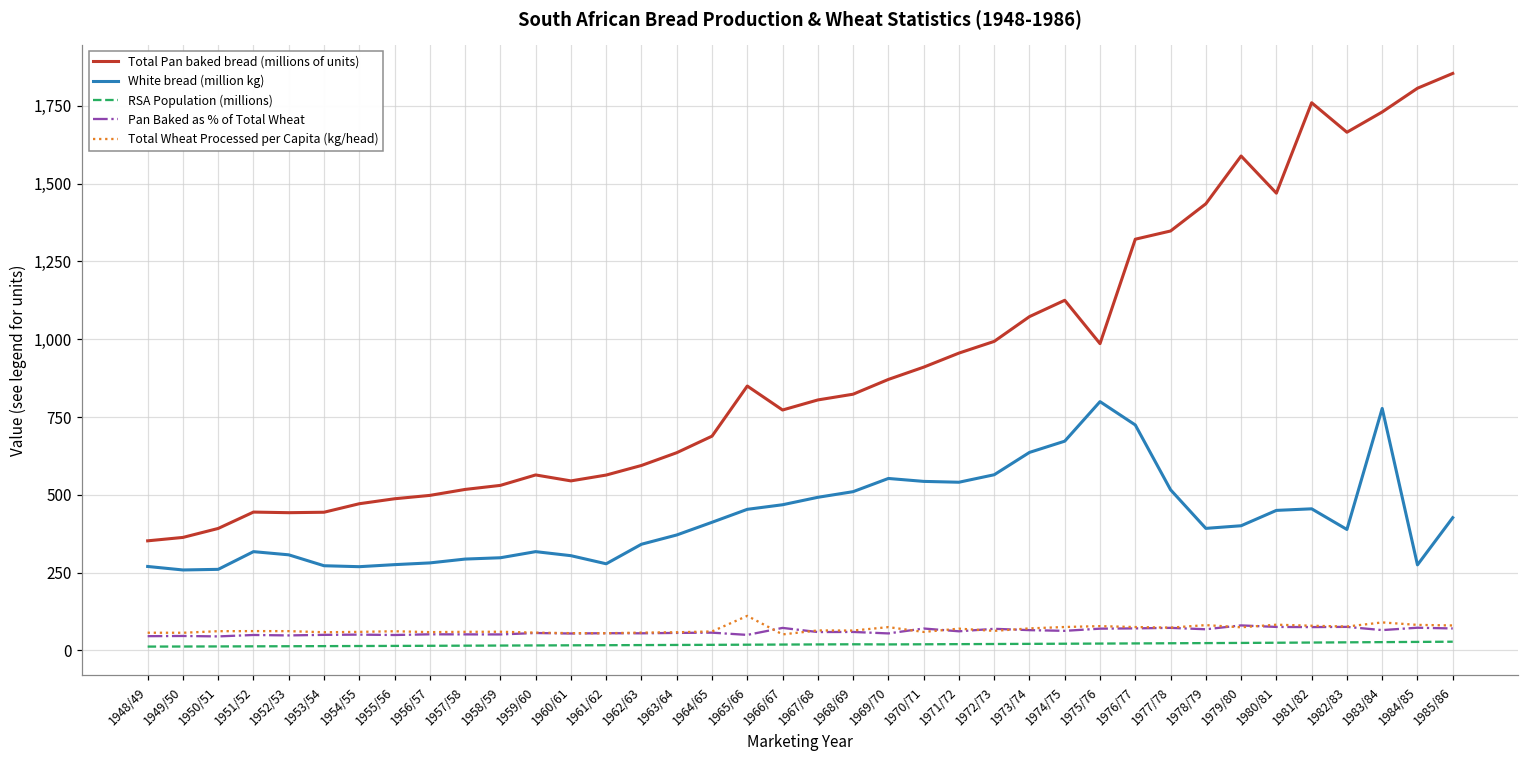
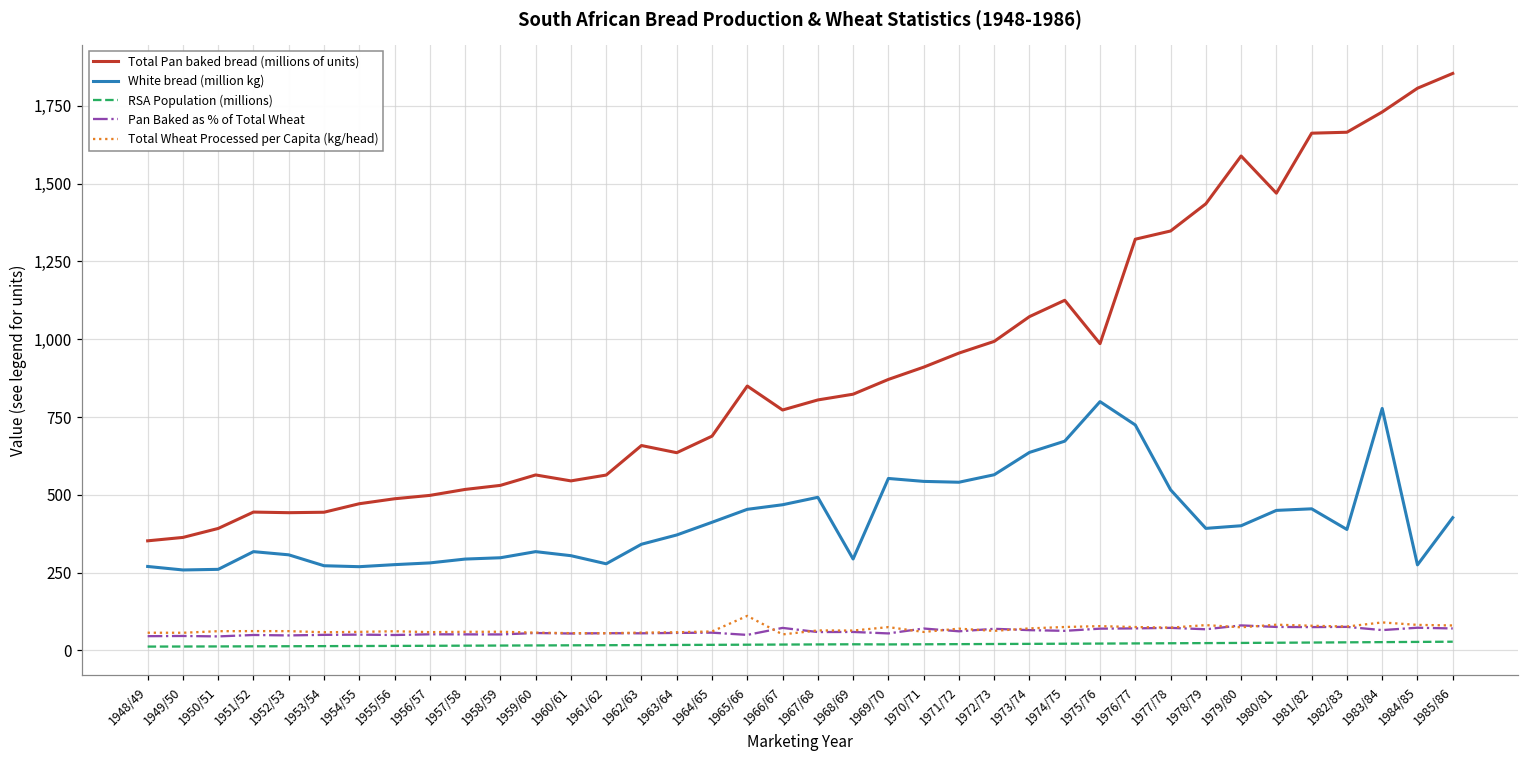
  {
    "Total Pan baked bread (millions of units)": {
      "1948/49": "350",
      "1949/50": "360",
      "1950/51": "390",
      "1951/52": "440",
      "1952/53": "440",
      "1953/54": "440",
      "1954/55": "470",
      "1955/56": "490",
      "1956/57": "500",
      "1957/58": "520",
      "1958/59": "530",
      "1959/60": "560",
      "1960/61": "540",
      "1961/62": "560",
-     "1962/63": "590",
+     "1962/63": "660",
      "1963/64": "640",
      "1964/65": "690",
      "1965/66": "850",
      "1966/67": "770",
      "1967/68": "800",
      "1968/69": "820",
      "1969/70": "870",
      "1970/71": "910",
      "1971/72": "960",
      "1972/73": "990",
      "1973/74": "1,070",
      "1974/75": "1,130",
      "1975/76": "990",
      "1976/77": "1,320",
      "1977/78": "1,350",
      "1978/79": "1,440",
      "1979/80": "1,590",
      "1980/81": "1,470",
-     "1981/82": "1,760",
+     "1981/82": "1,660",
      "1982/83": "1,670",
      "1983/84": "1,730",
      "1984/85": "1,810",
      "1985/86": "1,850"
    },
    "White bread (million kg)": {
      "1948/49": "270",
      "1949/50": "260",
      "1950/51": "260",
      "1951/52": "320",
      "1952/53": "310",
      "1953/54": "270",
      "1954/55": "270",
      "1955/56": "280",
      "1956/57": "280",
      "1957/58": "290",
      "1958/59": "300",
      "1959/60": "320",
      "1960/61": "300",
      "1961/62": "280",
      "1962/63": "340",
      "1963/64": "370",
      "1964/65": "410",
      "1965/66": "450",
      "1966/67": "470",
      "1967/68": "490",
-     "1968/69": "510",
+     "1968/69": "290",
      "1969/70": "550",
      "1970/71": "540",
      "1971/72": "540",
      "1972/73": "560",
      "1973/74": "640",
      "1974/75": "670",
      "1975/76": "800",
      "1976/77": "720",
      "1977/78": "520",
      "1978/79": "390",
      "1979/80": "400",
      "1980/81": "450",
      "1981/82": "450",
      "1982/83": "390",
      "1983/84": "780",
      "1984/85": "270",
      "1985/86": "430"
    },
    "RSA Population (millions)": {
      "1948/49": "10",
      "1949/50": "10",
      "1950/51": "10",
      "1951/52": "10",
      "1952/53": "10",
      "1953/54": "10",
      "1954/55": "10",
      "1955/56": "10",
      "1956/57": "10",
      "1957/58": "20",
      "1958/59": "20",
      "1959/60": "20",
      "1960/61": "20",
      "1961/62": "20",
      "1962/63": "20",
      "1963/64": "20",
      "1964/65": "20",
      "1965/66": "20",
      "1966/67": "20",
      "1967/68": "20",
      "1968/69": "20",
      "1969/70": "20",
      "1970/71": "20",
      "1971/72": "20",
      "1972/73": "20",
      "1973/74": "20",
      "1974/75": "20",
      "1975/76": "20",
      "1976/77": "20",
      "1977/78": "20",
      "1978/79": "20",
      "1979/80": "20",
      "1980/81": "20",
      "1981/82": "30",
      "1982/83": "30",
      "1983/84": "30",
      "1984/85": "30",
      "1985/86": "30"
    },
    "Pan Baked as % of Total Wheat": {
      "1948/49": "50",
      "1949/50": "50",
      "1950/51": "40",
      "1951/52": "50",
      "1952/53": "50",
      "1955/56": "50",
      "1965/66": "50",
      "1966/67": "70",
      "1969/70": "50",
      "1970/71": "70",
      "1974/75": "60",
      "1978/79": "70",
      "1983/84": "70",
      "1984/85": "70",
      "1985/86": "70"
    },
    "Total Wheat Processed per Capita (kg/head)": {
      "1948/49": "60",
      "1949/50": "60",
      "1950/51": "60",
      "1951/52": "60",
      "1952/53": "60",
      "1955/56": "60",
      "1965/66": "110",
      "1966/67": "50",
      "1969/70": "70",
      "1970/71": "60",
      "1974/75": "80",
      "1978/79": "80",
      "1983/84": "90",
      "1984/85": "80",
      "1985/86": "80"
    }
  }
